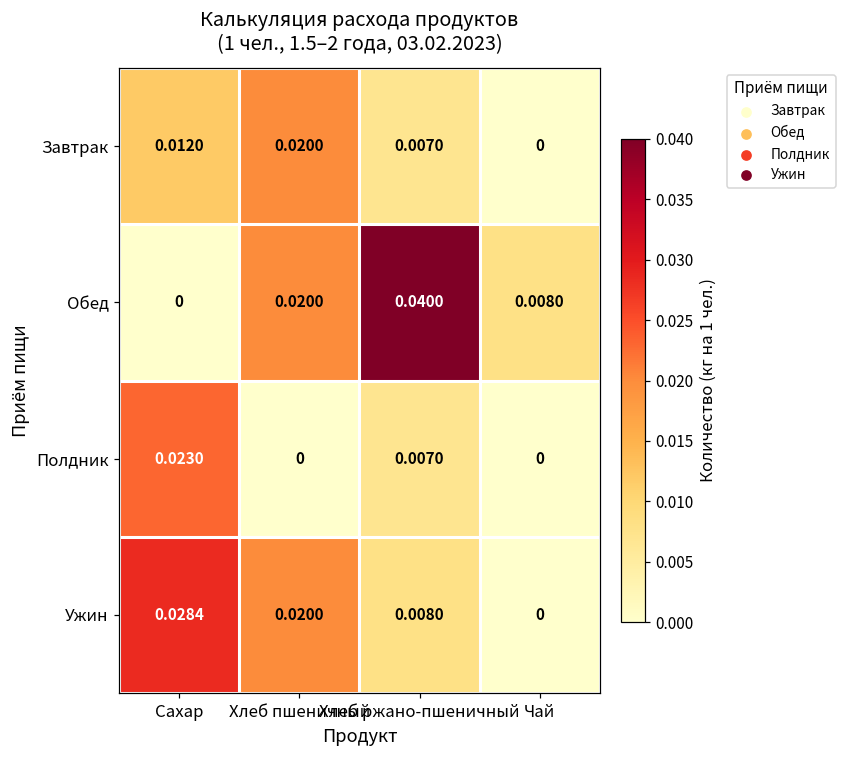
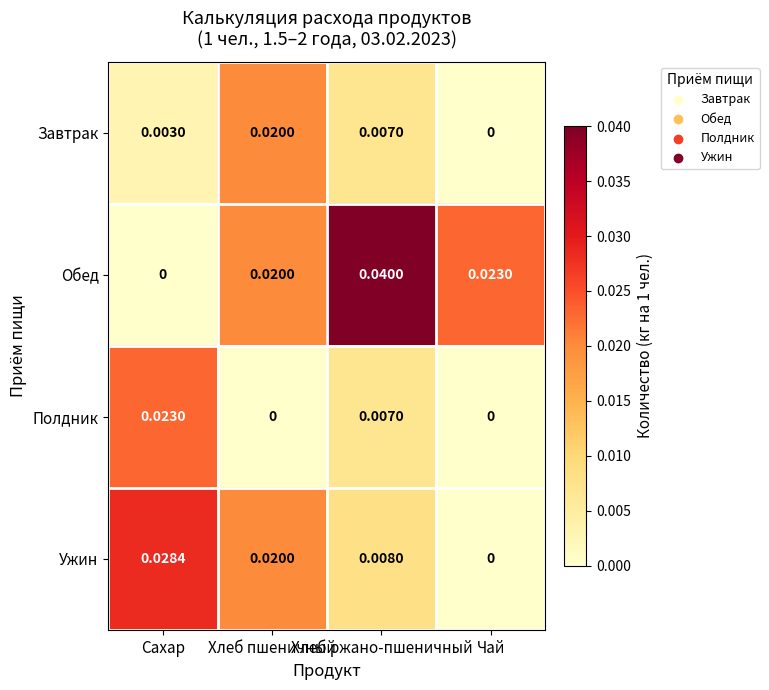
  {
    "Завтрак": {
-     "Сахар": 0.0120,
+     "Сахар": 0.0030,
      "Чай": 0
    },
    "Обед": {
      "Сахар": 0,
-     "Чай": 0.0080
+     "Чай": 0.0230
    },
    "Полдник": {
      "Сахар": 0.0230,
      "Чай": 0
    },
    "Ужин": {
      "Сахар": 0.0284,
      "Чай": 0
    }
  }
